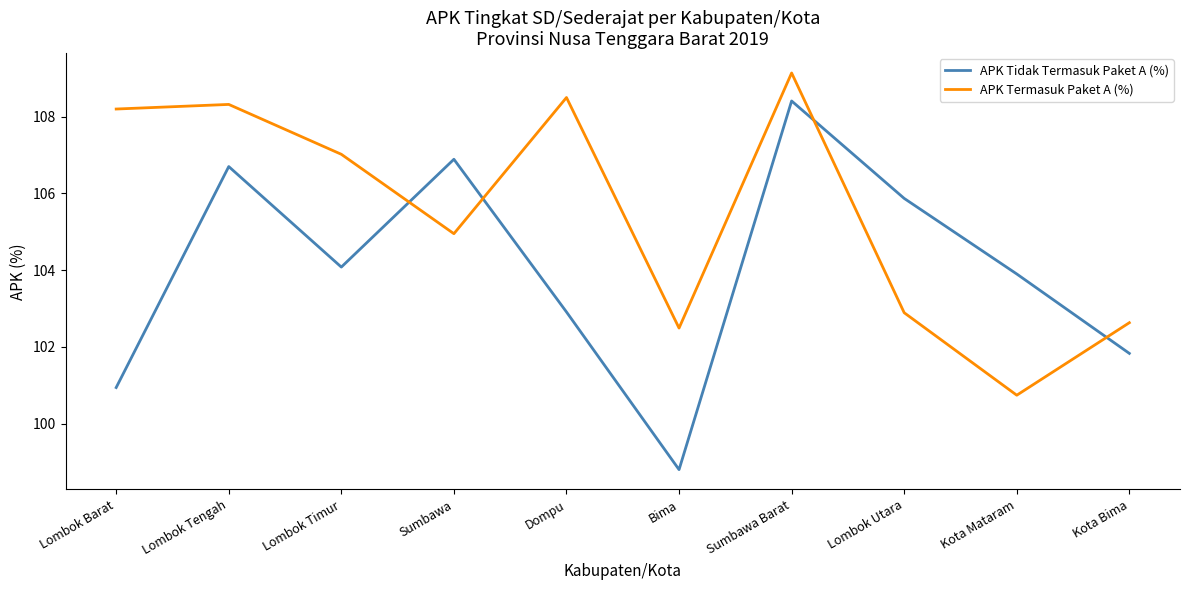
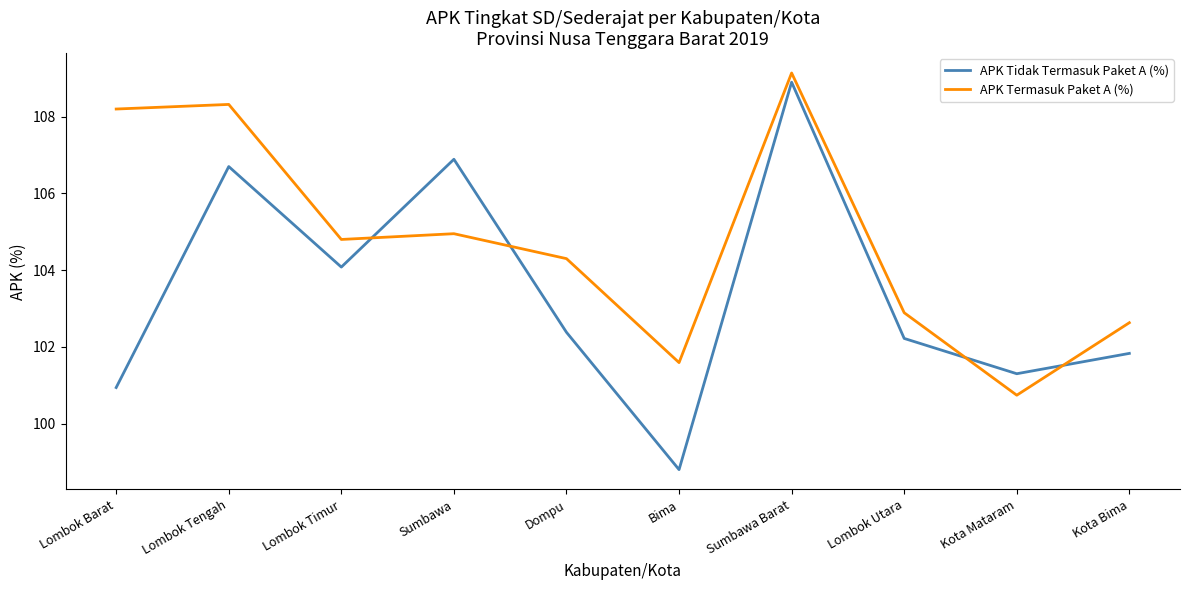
  {
    "APK Tidak Termasuk Paket A (%)": {
      "Lombok Barat": 100.9,
      "Lombok Tengah": 106.7,
      "Lombok Timur": 104.1,
      "Sumbawa": 106.9,
-     "Dompu": 102.9,
+     "Dompu": 102.4,
      "Bima": 98.8,
-     "Sumbawa Barat": 108.4,
-     "Lombok Utara": 105.9,
-     "Kota Mataram": 103.9,
+     "Sumbawa Barat": 108.9,
+     "Lombok Utara": 102.2,
+     "Kota Mataram": 101.3,
      "Kota Bima": 101.8
    },
    "APK Termasuk Paket A (%)": {
      "Lombok Barat": 108.2,
      "Lombok Tengah": 108.3,
-     "Lombok Timur": 107.0,
+     "Lombok Timur": 104.8,
      "Sumbawa": 105.0,
-     "Dompu": 108.5,
-     "Bima": 102.5,
+     "Dompu": 104.3,
+     "Bima": 101.6,
      "Sumbawa Barat": 109.1,
      "Lombok Utara": 102.9,
      "Kota Mataram": 100.7,
      "Kota Bima": 102.6
    }
  }
